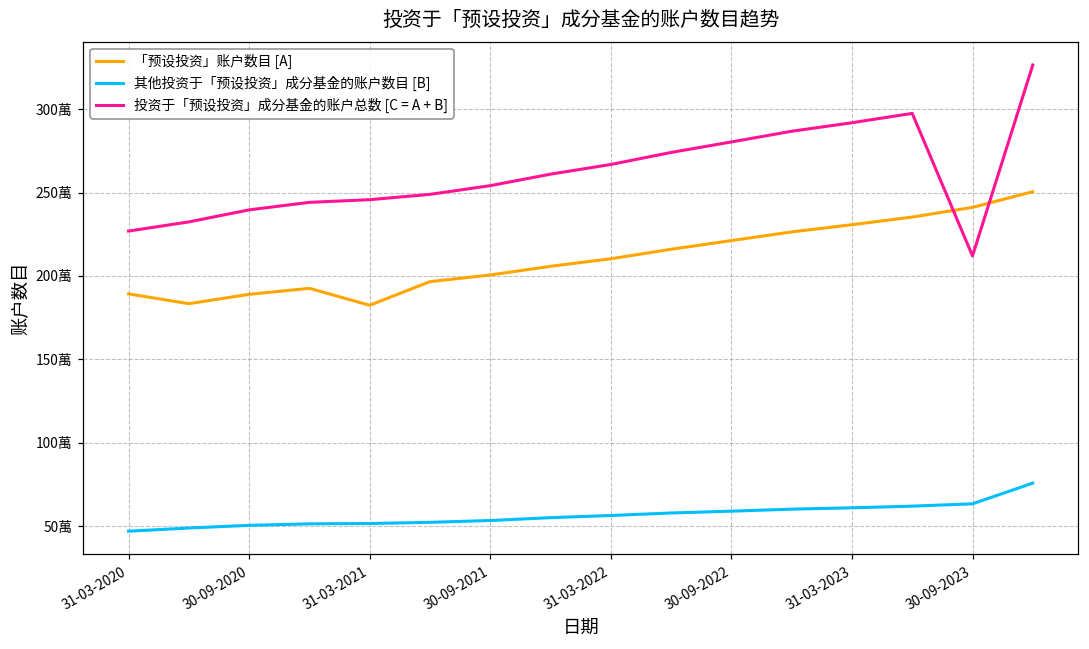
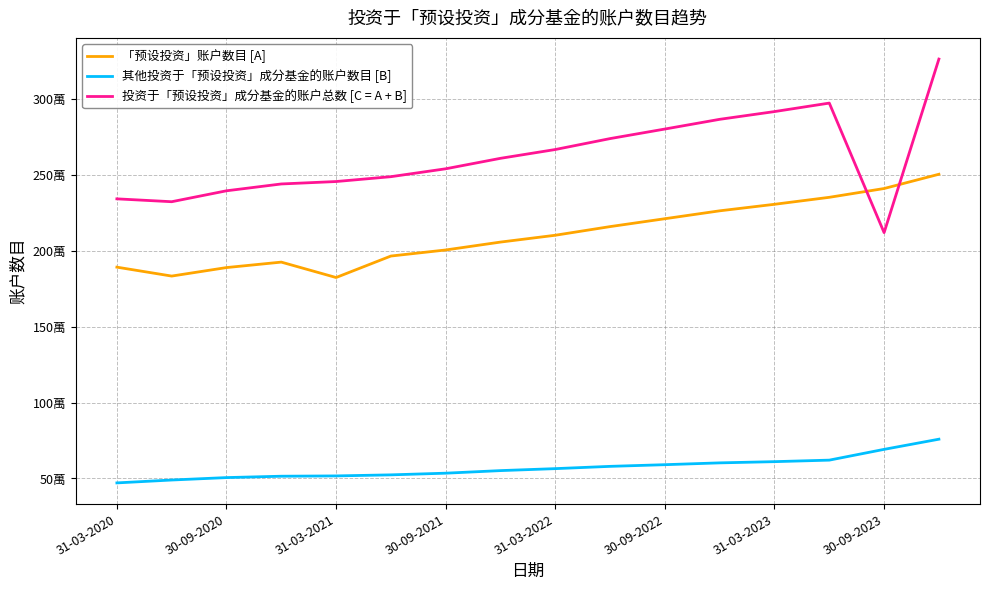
  {
    "「预设投资」账户数目 [A]": {
      "31-03-2020": "189萬",
      "30-09-2020": "189萬",
      "31-03-2021": "182萬",
      "30-09-2021": "201萬",
      "31-03-2022": "210萬",
      "30-09-2022": "221萬",
      "31-03-2023": "231萬",
      "30-09-2023": "241萬"
    },
    "其他投资于「预设投资」成分基金的账户数目 [B]": {
      "31-03-2020": "47萬",
      "30-09-2020": "51萬",
      "31-03-2021": "52萬",
      "30-09-2021": "54萬",
      "31-03-2022": "57萬",
      "30-09-2022": "59萬",
      "31-03-2023": "61萬",
-     "30-09-2023": "64萬"
+     "30-09-2023": "69萬"
    },
    "投资于「预设投资」成分基金的账户总数 [C = A + B]": {
-     "31-03-2020": "227萬",
+     "31-03-2020": "234萬",
      "30-09-2020": "240萬",
      "31-03-2021": "246萬",
      "30-09-2021": "254萬",
      "31-03-2022": "267萬",
      "30-09-2022": "280萬",
      "31-03-2023": "292萬",
      "30-09-2023": "212萬"
    }
  }
